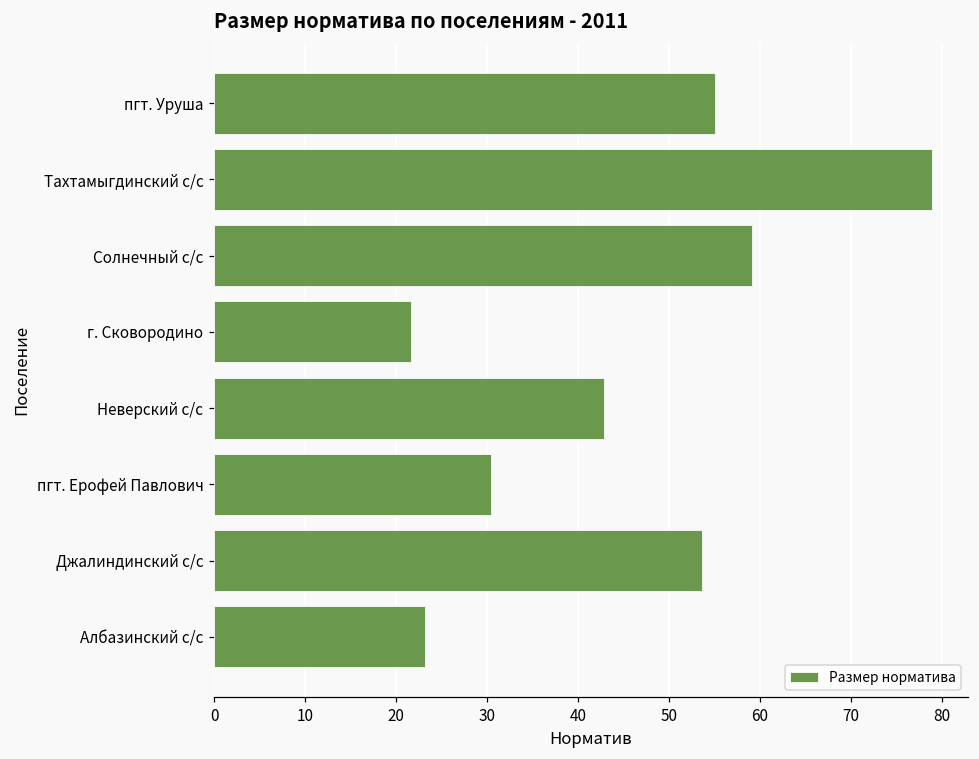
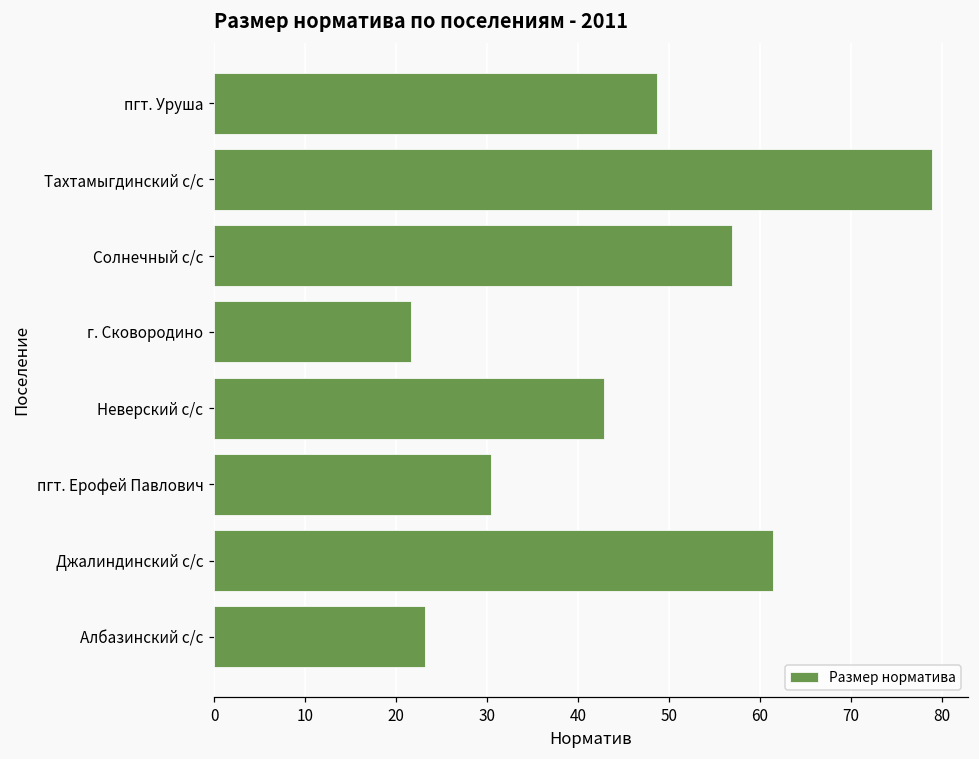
  {
-   "пгт. Уруша": 55,
+   "пгт. Уруша": 49,
    "Тахтамыгдинский с/с": 79,
-   "Солнечный с/с": 59,
+   "Солнечный с/с": 57,
    "г. Сковородино": 22,
    "Неверский с/с": 43,
    "пгт. Ерофей Павлович": 30,
-   "Джалиндинский с/с": 54,
+   "Джалиндинский с/с": 61,
    "Албазинский с/с": 23
  }
